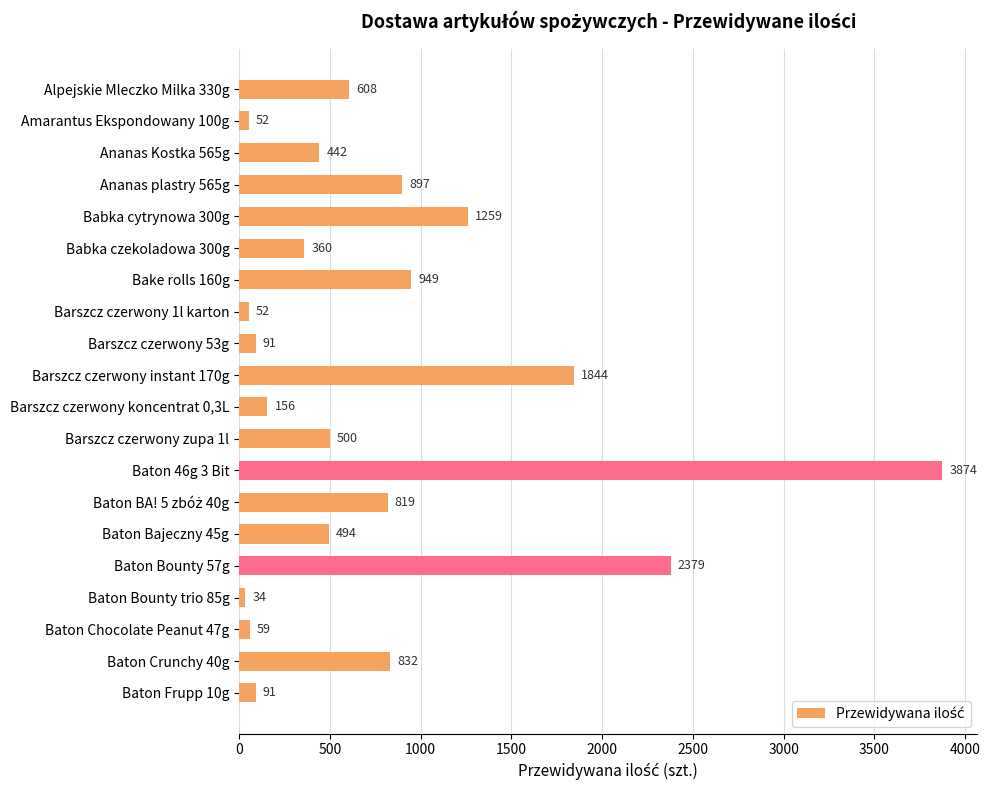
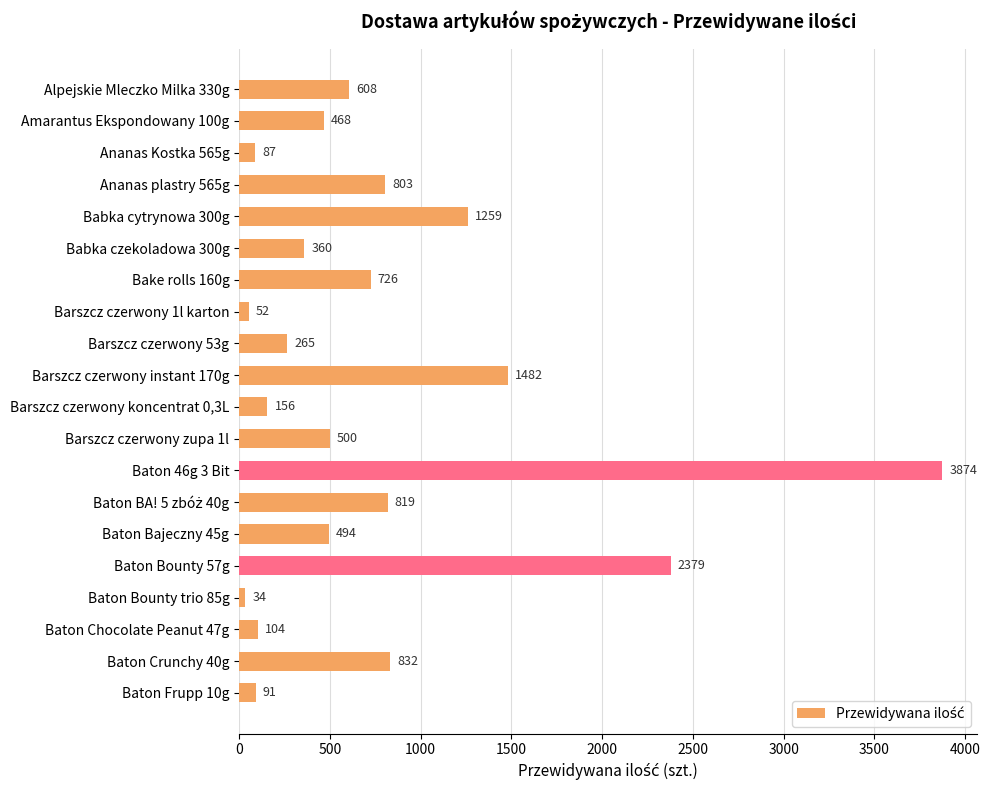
  {
    "Alpejskie Mleczko Milka 330g": 608,
-   "Amarantus Ekspondowany 100g": 52,
-   "Ananas Kostka 565g": 442,
-   "Ananas plastry 565g": 897,
+   "Amarantus Ekspondowany 100g": 468,
+   "Ananas Kostka 565g": 87,
+   "Ananas plastry 565g": 803,
    "Babka cytrynowa 300g": 1259,
    "Babka czekoladowa 300g": 360,
-   "Bake rolls 160g": 949,
+   "Bake rolls 160g": 726,
    "Barszcz czerwony 1l karton": 52,
-   "Barszcz czerwony 53g": 91,
-   "Barszcz czerwony instant 170g": 1844,
+   "Barszcz czerwony 53g": 265,
+   "Barszcz czerwony instant 170g": 1482,
    "Barszcz czerwony koncentrat 0,3L": 156,
    "Barszcz czerwony zupa 1l": 500,
    "Baton 46g 3 Bit": 3874,
    "Baton BA! 5 zbóż 40g": 819,
    "Baton Bajeczny 45g": 494,
    "Baton Bounty 57g": 2379,
    "Baton Bounty trio 85g": 34,
-   "Baton Chocolate Peanut 47g": 59,
+   "Baton Chocolate Peanut 47g": 104,
    "Baton Crunchy 40g": 832,
    "Baton Frupp 10g": 91
  }
